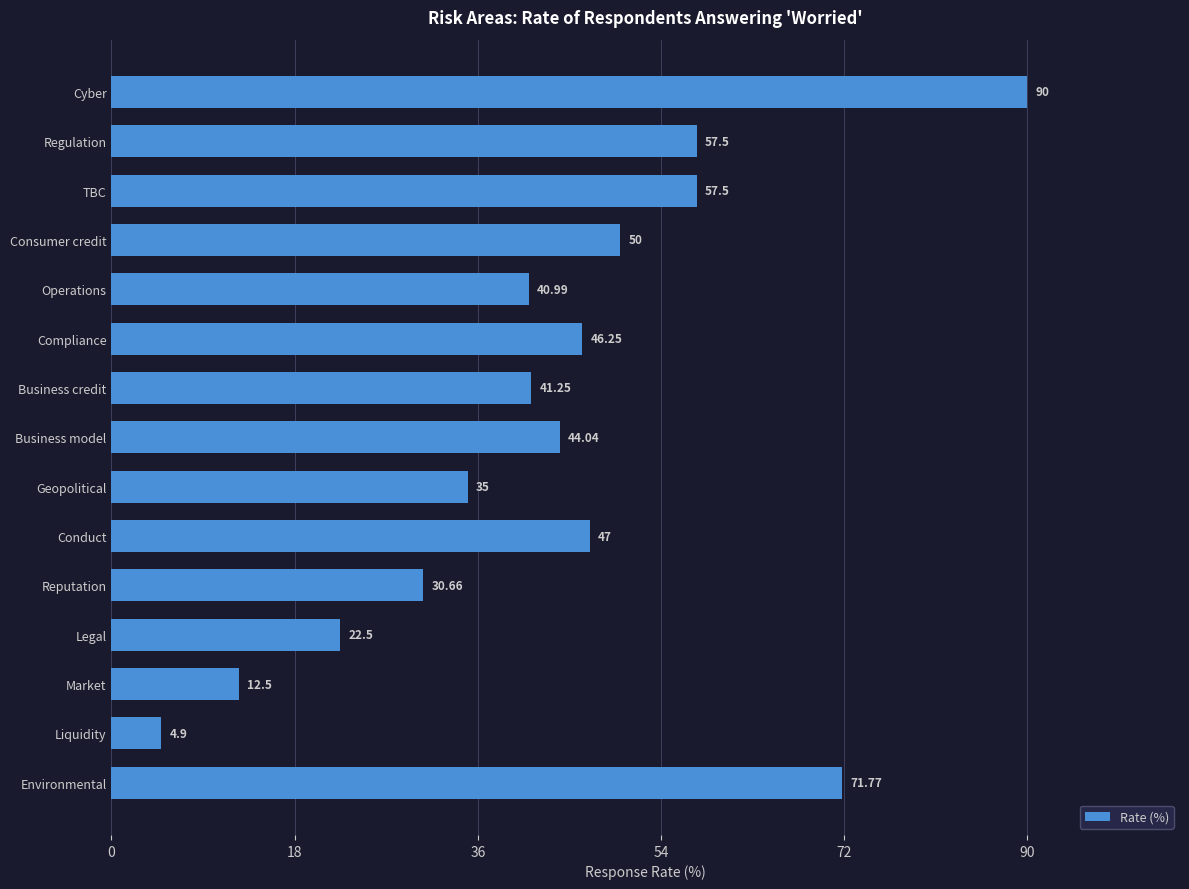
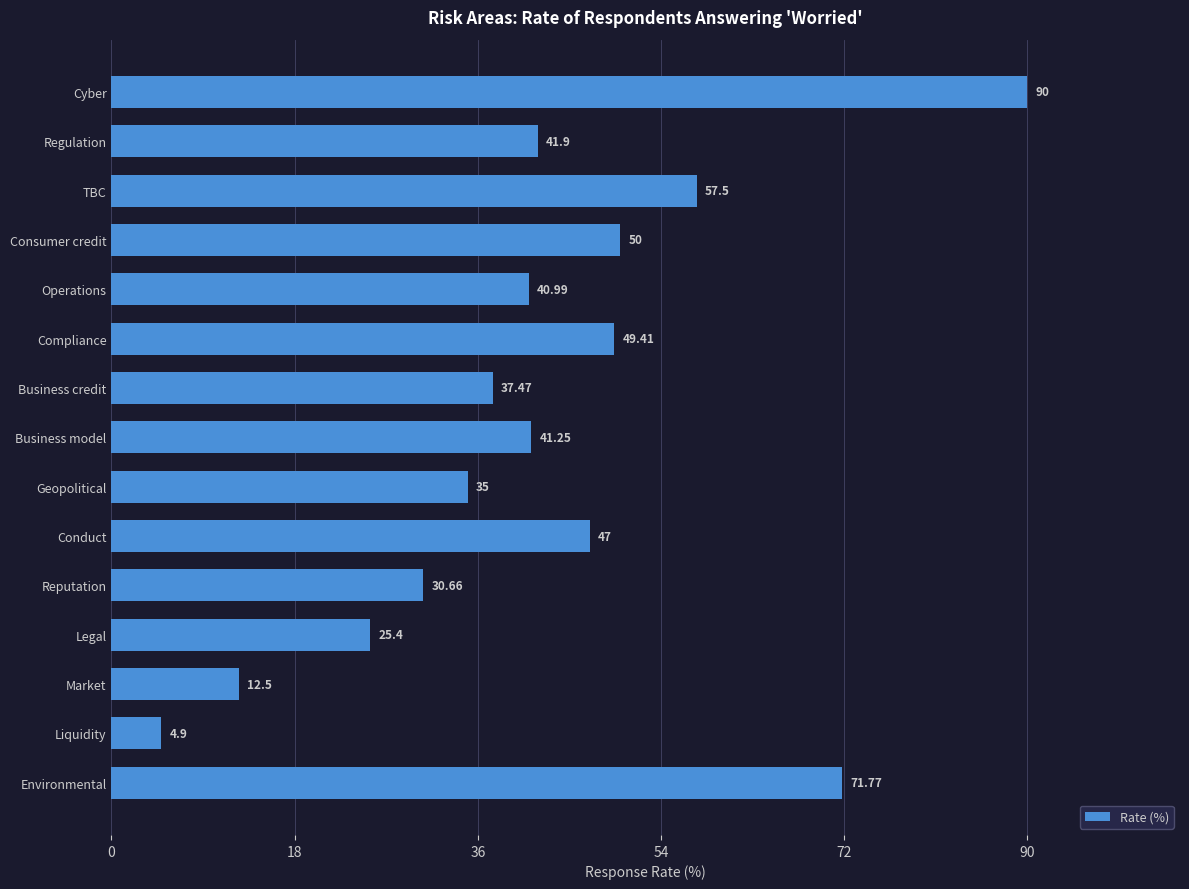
  {
    "Cyber": 90,
-   "Regulation": 57.5,
+   "Regulation": 41.9,
    "TBC": 57.5,
    "Consumer credit": 50,
    "Operations": 40.99,
-   "Compliance": 46.25,
-   "Business credit": 41.25,
-   "Business model": 44.04,
+   "Compliance": 49.41,
+   "Business credit": 37.47,
+   "Business model": 41.25,
    "Geopolitical": 35,
    "Conduct": 47,
    "Reputation": 30.66,
-   "Legal": 22.5,
+   "Legal": 25.4,
    "Market": 12.5,
    "Liquidity": 4.9,
    "Environmental": 71.77
  }
